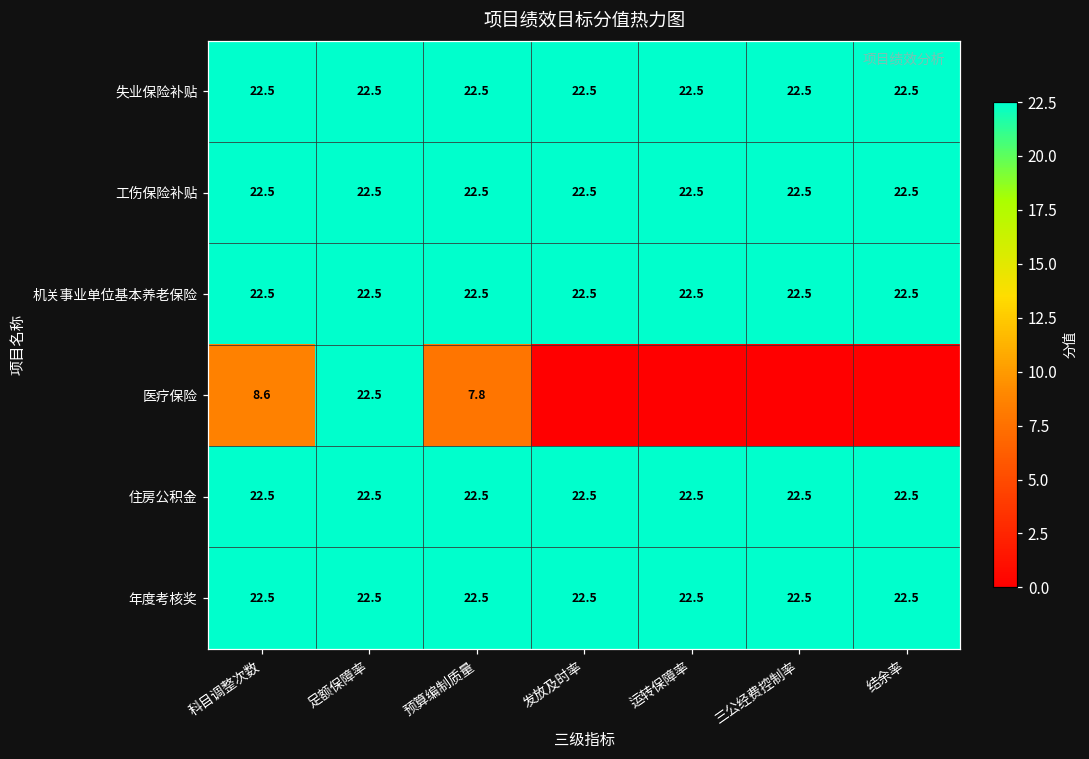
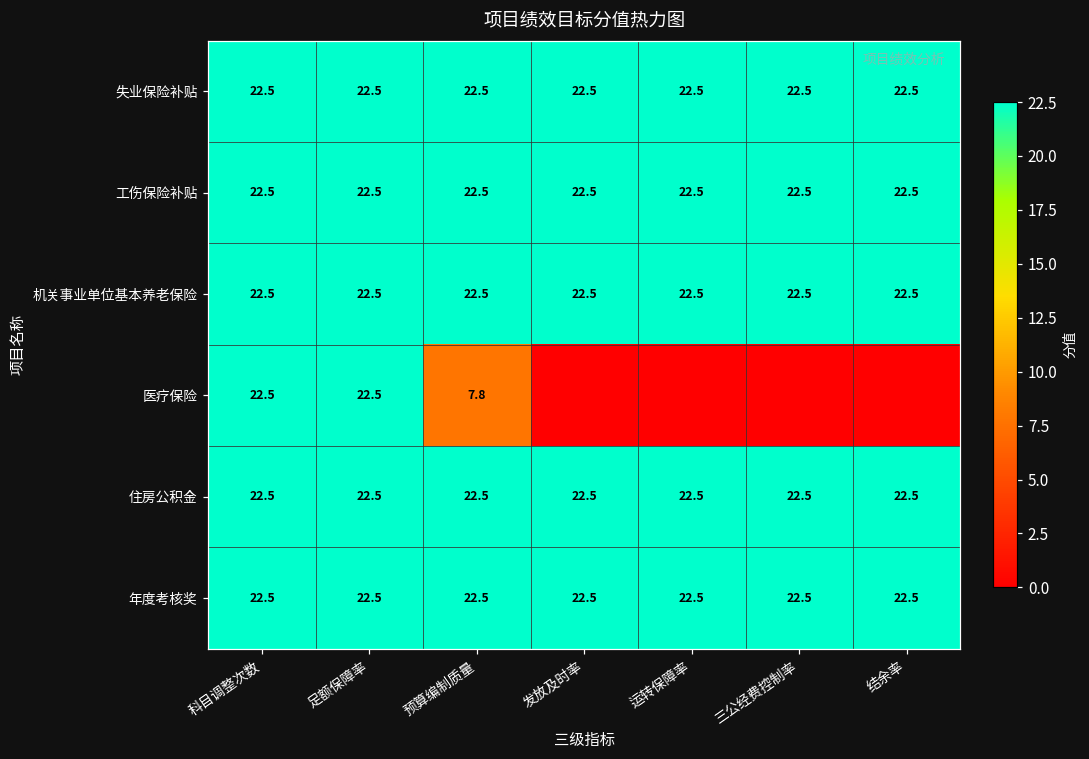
  {
    "失业保险补贴": {
      "科目调整次数": 22.5,
      "足额保障率": 22.5,
      "预算编制质量": 22.5,
      "发放及时率": 22.5,
      "运转保障率": 22.5,
      "三公经费控制率": 22.5
    },
    "工伤保险补贴": {
      "科目调整次数": 22.5,
      "足额保障率": 22.5,
      "预算编制质量": 22.5,
      "发放及时率": 22.5,
      "运转保障率": 22.5,
      "三公经费控制率": 22.5,
      "结余率": 22.5
    },
    "机关事业单位基本养老保险": {
      "科目调整次数": 22.5,
      "足额保障率": 22.5,
      "预算编制质量": 22.5,
      "发放及时率": 22.5,
      "运转保障率": 22.5,
      "三公经费控制率": 22.5,
      "结余率": 22.5
    },
    "医疗保险": {
-     "科目调整次数": 8.6,
+     "科目调整次数": 22.5,
      "足额保障率": 22.5,
      "预算编制质量": 7.8
    },
    "住房公积金": {
      "科目调整次数": 22.5,
      "足额保障率": 22.5,
      "预算编制质量": 22.5,
      "发放及时率": 22.5,
      "运转保障率": 22.5,
      "三公经费控制率": 22.5,
      "结余率": 22.5
    },
    "年度考核奖": {
      "科目调整次数": 22.5,
      "足额保障率": 22.5,
      "预算编制质量": 22.5,
      "发放及时率": 22.5,
      "运转保障率": 22.5,
      "三公经费控制率": 22.5,
      "结余率": 22.5
    }
  }
